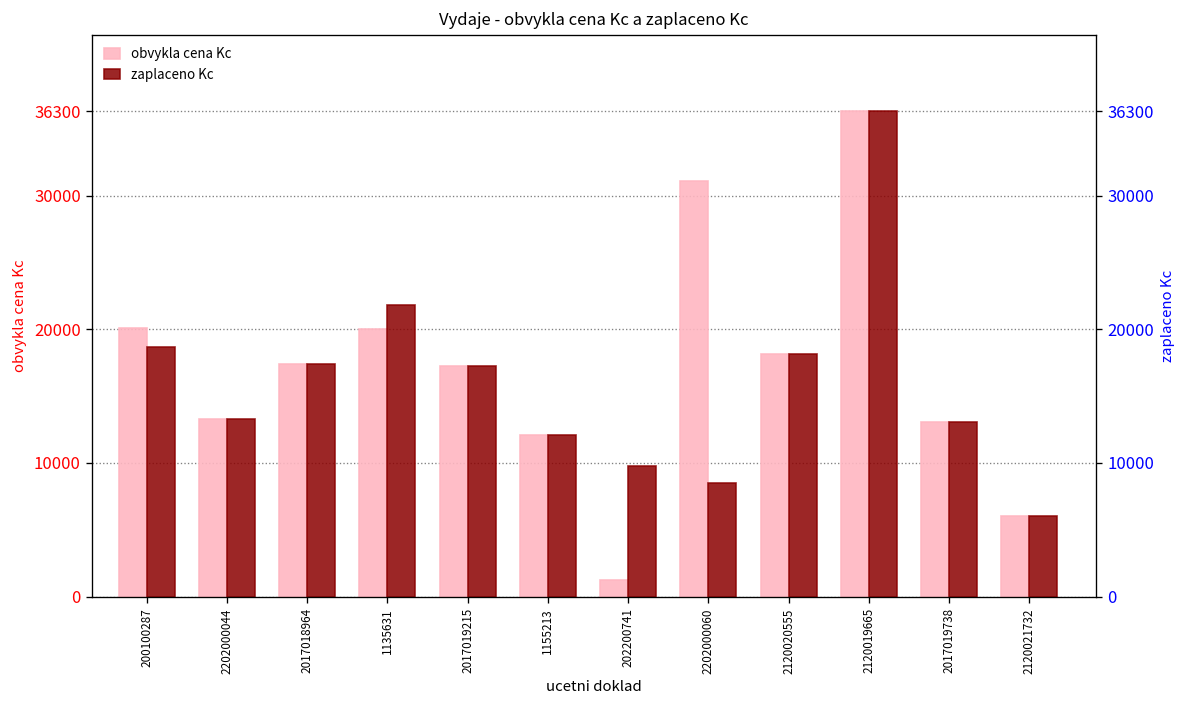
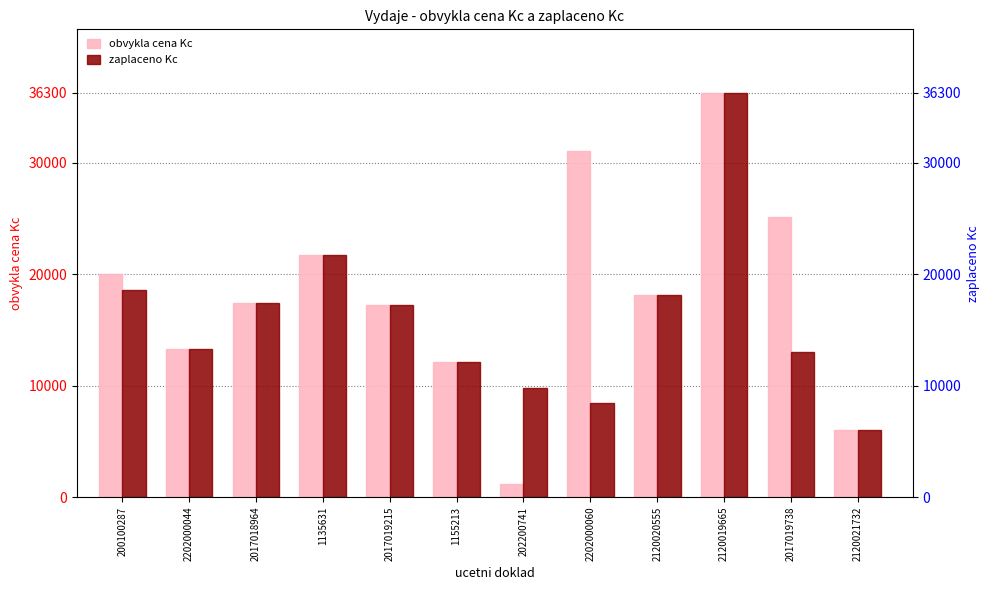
  {
    "obvykla cena Kc": {
      "200100287": 20100,
      "2202000044": 13300,
      "2017018964": 17400,
-     "1135631": 20000,
+     "1135631": 21800,
      "2017019215": 17200,
      "1155213": 12100,
      "202200741": 1200,
      "2202000060": 31100,
      "2120020555": 18200,
      "2120019665": 36300,
-     "2017019738": 13100,
+     "2017019738": 25100,
      "2120021732": 6100
    },
    "zaplaceno Kc": {
      "200100287": 18600,
      "2202000044": 13300,
      "2017018964": 17400,
      "1135631": 21800,
      "2017019215": 17200,
      "1155213": 12100,
      "202200741": 9800,
      "2202000060": 8500,
      "2120020555": 18200,
      "2120019665": 36300,
      "2017019738": 13100,
      "2120021732": 6100
    }
  }
